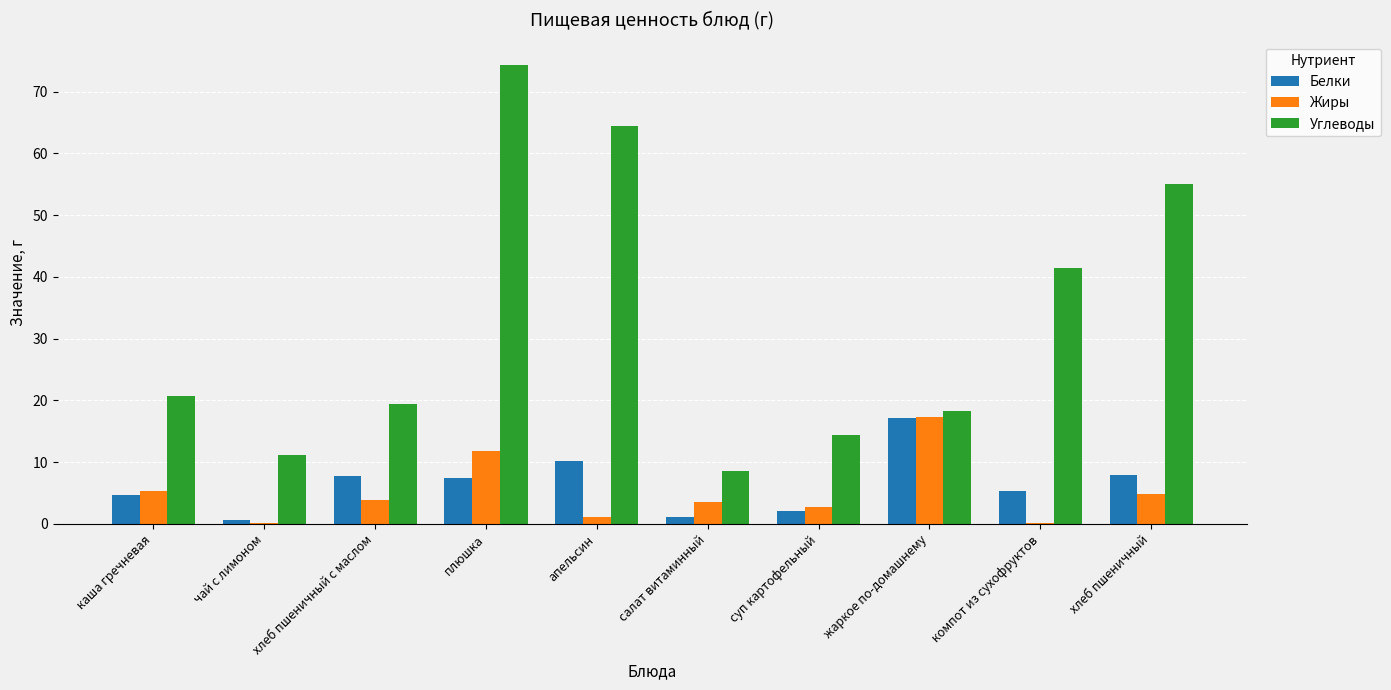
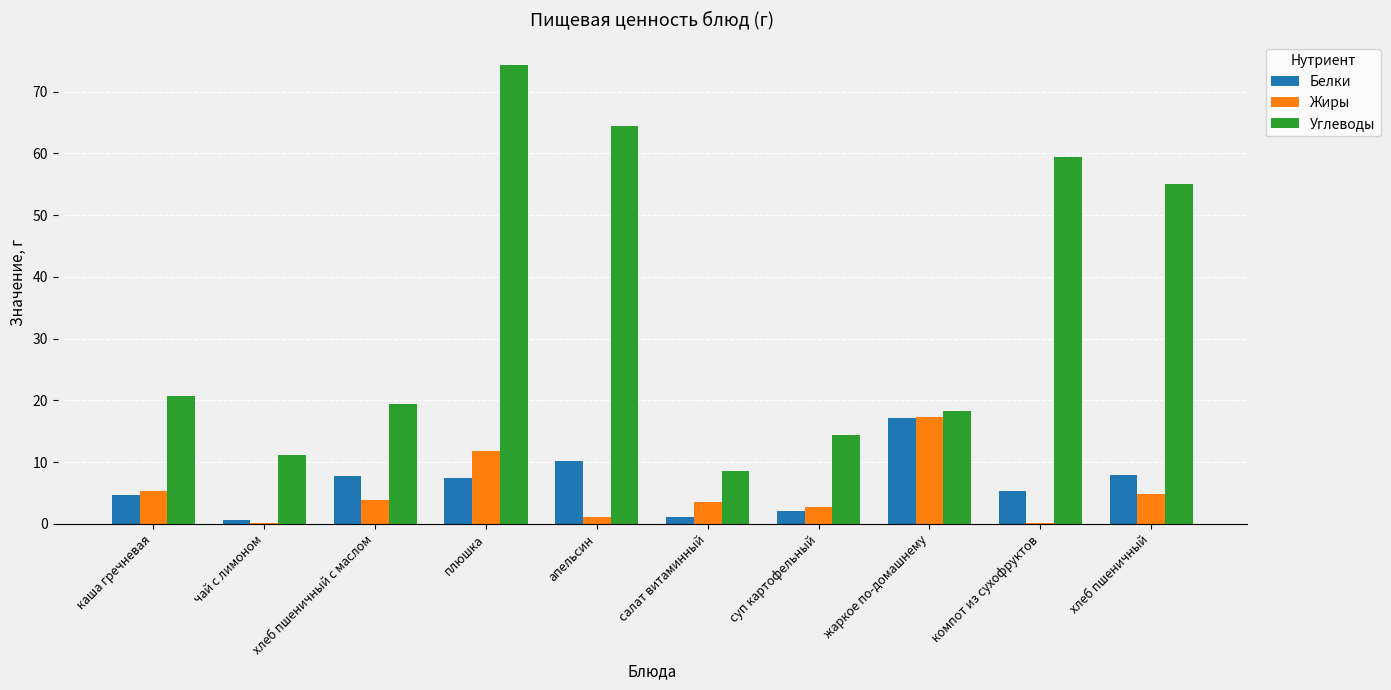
  {
    "Белки": {
      "каша гречневая": 5,
      "чай с лимоном": 1,
      "хлеб пшеничный с маслом": 8,
      "плюшка": 8,
      "апельсин": 10,
      "салат витаминный": 1,
      "суп картофельный": 2,
      "жаркое по-домашнему": 17,
      "компот из сухофруктов": 5,
      "хлеб пшеничный": 8
    },
    "Жиры": {
      "каша гречневая": 5,
      "хлеб пшеничный с маслом": 4,
      "плюшка": 12,
      "апельсин": 1,
      "салат витаминный": 4,
      "суп картофельный": 3,
      "жаркое по-домашнему": 17,
      "хлеб пшеничный": 5
    },
    "Углеводы": {
      "каша гречневая": 21,
      "чай с лимоном": 11,
      "хлеб пшеничный с маслом": 20,
      "плюшка": 74,
      "апельсин": 65,
      "салат витаминный": 9,
      "суп картофельный": 14,
      "жаркое по-домашнему": 18,
-     "компот из сухофруктов": 41,
+     "компот из сухофруктов": 59,
      "хлеб пшеничный": 55
    }
  }
